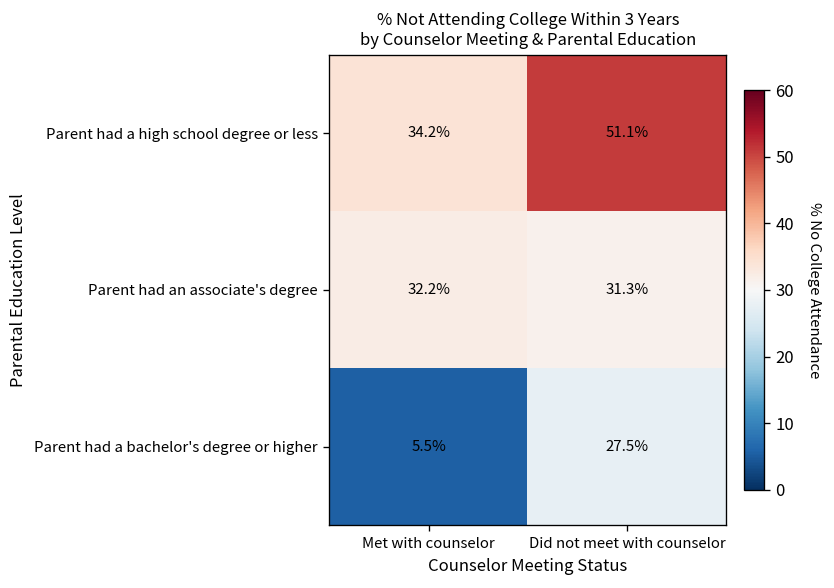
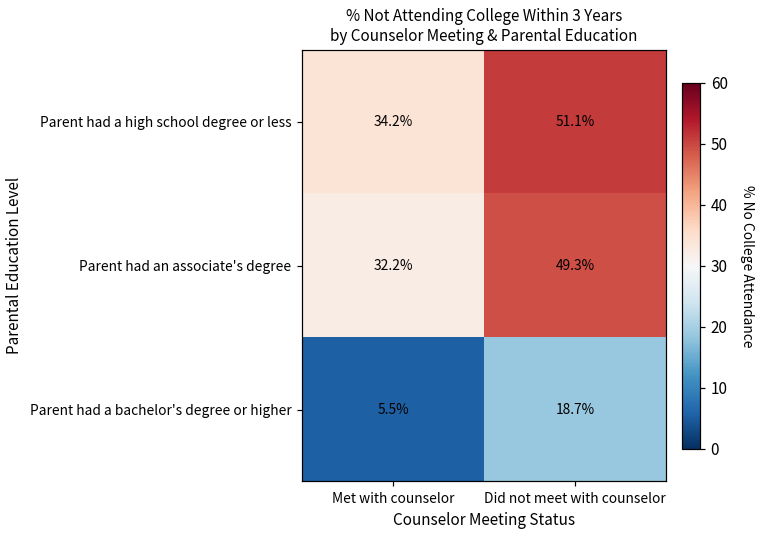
  {
    "Parent had a high school degree or less": {
      "Met with counselor": "34.2%",
      "Did not meet with counselor": "51.1%"
    },
    "Parent had an associate's degree": {
      "Met with counselor": "32.2%",
-     "Did not meet with counselor": "31.3%"
+     "Did not meet with counselor": "49.3%"
    },
    "Parent had a bachelor's degree or higher": {
      "Met with counselor": "5.5%",
-     "Did not meet with counselor": "27.5%"
+     "Did not meet with counselor": "18.7%"
    }
  }
